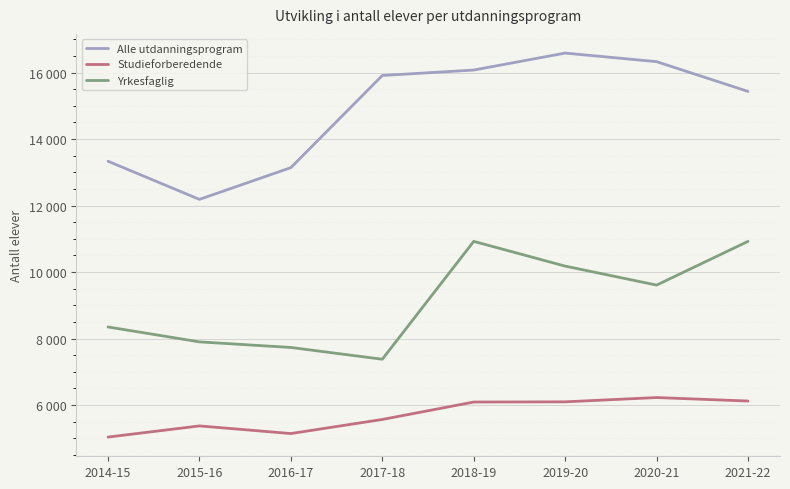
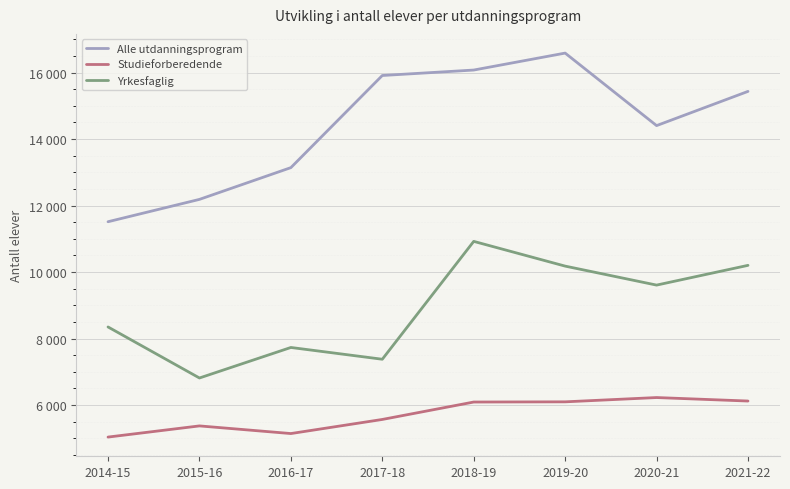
  {
    "Alle utdanningsprogram": {
-     "2014-15": 13300,
+     "2014-15": 11500,
      "2015-16": 12200,
      "2016-17": 13100,
      "2017-18": 15900,
      "2018-19": 16100,
      "2019-20": 16600,
-     "2020-21": 16300,
+     "2020-21": 14400,
      "2021-22": 15400
    },
    "Studieforberedende": {
      "2014-15": 5000,
      "2015-16": 5400,
      "2016-17": 5100,
      "2017-18": 5600,
      "2018-19": 6100,
      "2019-20": 6100,
      "2020-21": 6200,
      "2021-22": 6100
    },
    "Yrkesfaglig": {
      "2014-15": 8300,
-     "2015-16": 7900,
+     "2015-16": 6800,
      "2016-17": 7700,
      "2017-18": 7400,
      "2018-19": 10900,
      "2019-20": 10200,
      "2020-21": 9600,
-     "2021-22": 10900
+     "2021-22": 10200
    }
  }
